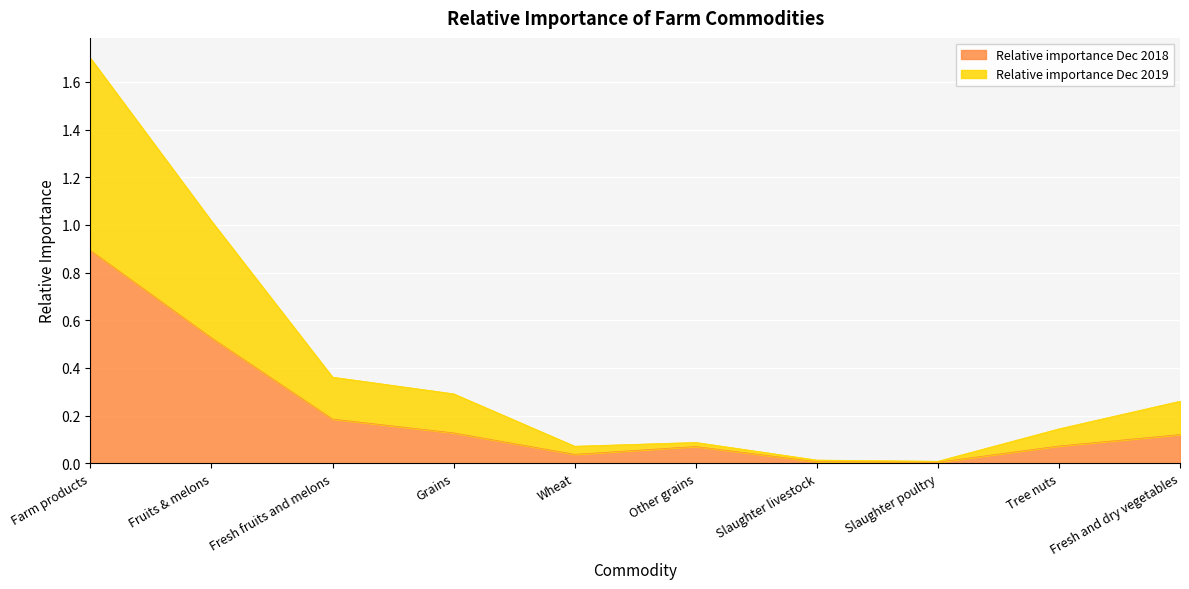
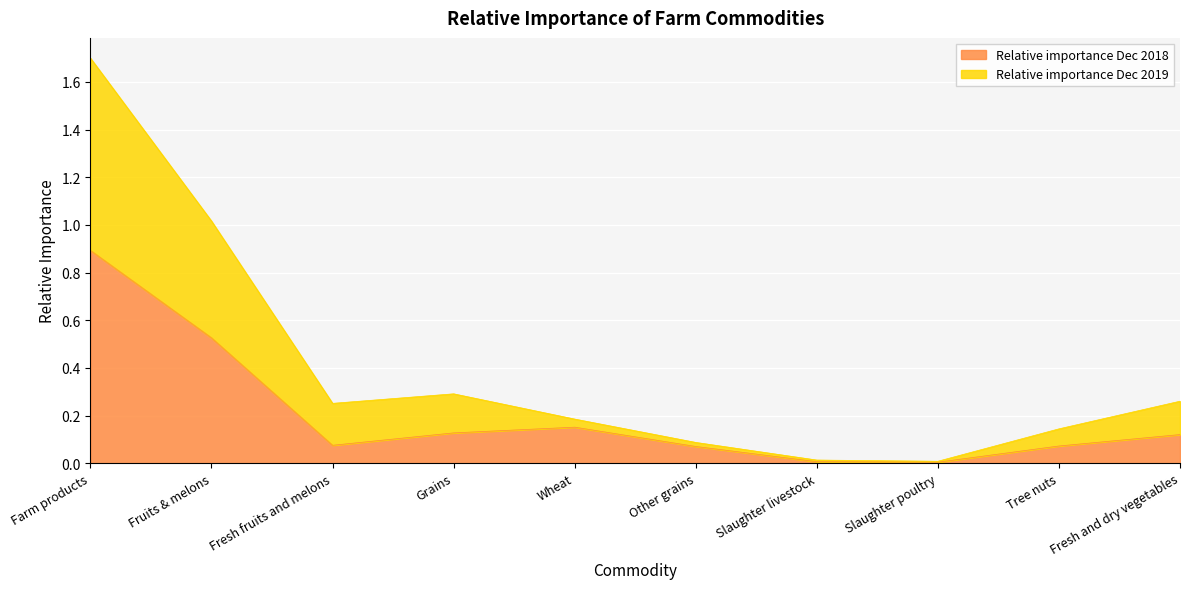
  {
    "Relative importance Dec 2018": {
      "Farm products": 0.89,
      "Fruits & melons": 0.53,
-     "Fresh fruits and melons": 0.19,
+     "Fresh fruits and melons": 0.08,
      "Grains": 0.13,
-     "Wheat": 0.04,
+     "Wheat": 0.15,
      "Other grains": 0.07,
      "Tree nuts": 0.07,
      "Fresh and dry vegetables": 0.12
    },
    "Relative importance Dec 2019": {
      "Farm products": 0.81,
      "Fruits & melons": 0.49,
      "Fresh fruits and melons": 0.18,
      "Grains": 0.16,
      "Wheat": 0.03,
      "Other grains": 0.02,
      "Tree nuts": 0.07,
      "Fresh and dry vegetables": 0.14
    }
  }
